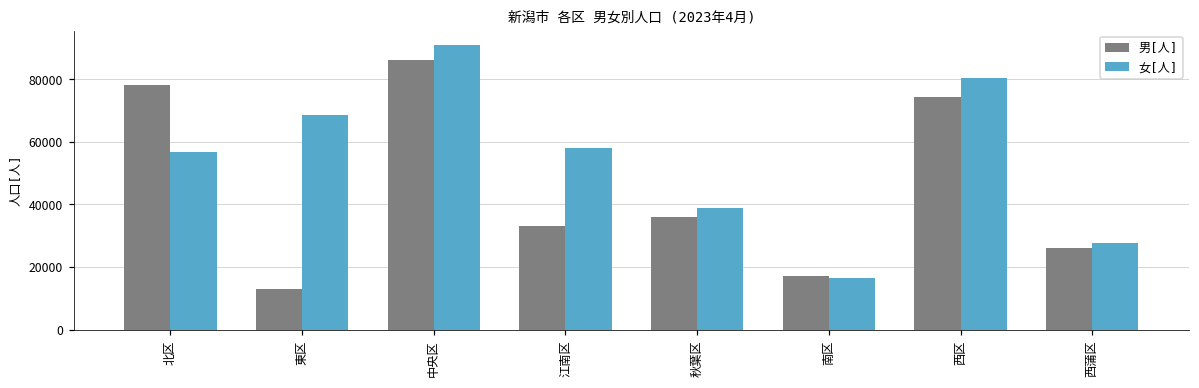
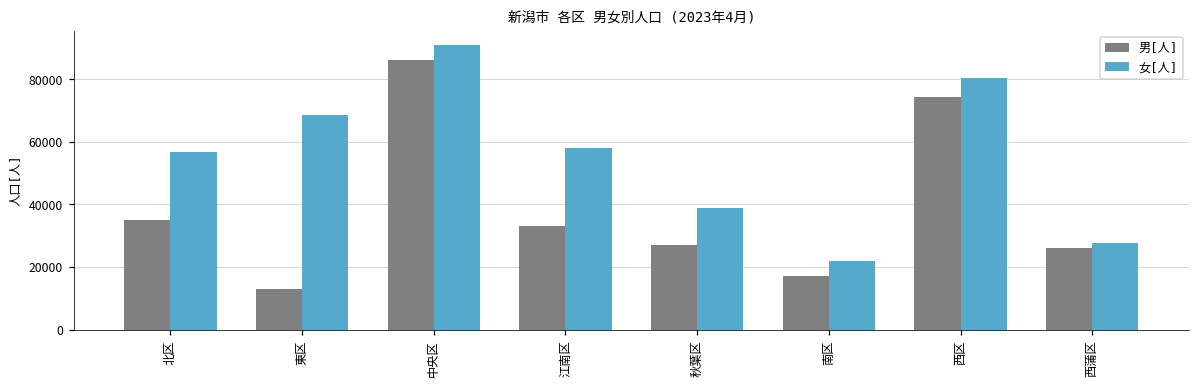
  {
    "男[人]": {
-     "北区": 78000,
+     "北区": 35000,
      "東区": 13000,
      "中央区": 86000,
      "江南区": 33000,
-     "秋葉区": 36000,
+     "秋葉区": 27000,
      "南区": 17000,
      "西区": 74000,
      "西蒲区": 26000
    },
    "女[人]": {
      "北区": 57000,
      "東区": 69000,
      "中央区": 91000,
      "江南区": 58000,
      "秋葉区": 39000,
-     "南区": 16000,
+     "南区": 22000,
      "西区": 80000,
      "西蒲区": 28000
    }
  }
